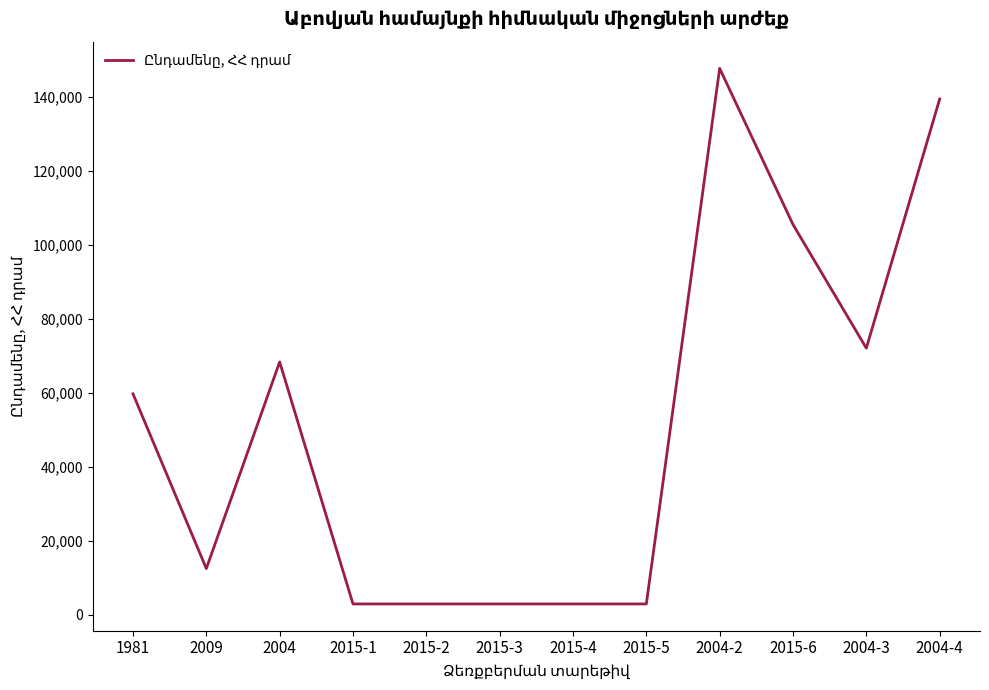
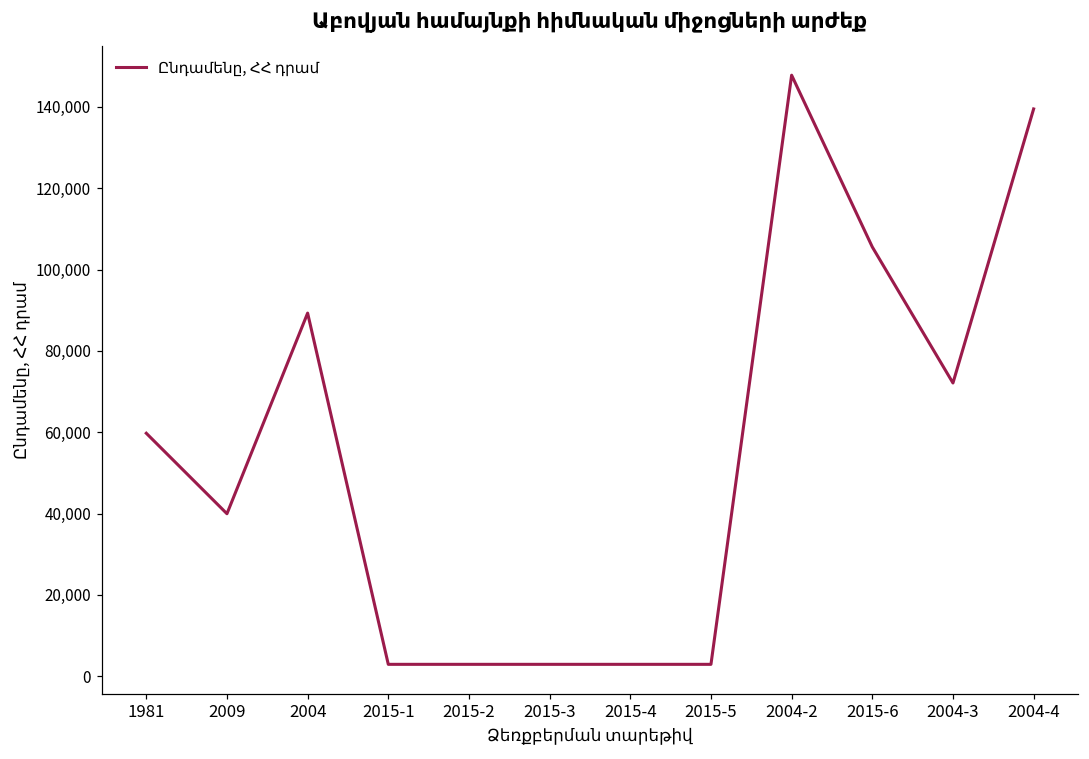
  {
    "1981": "60,000",
-   "2009": "13,000",
-   "2004": "68,000",
+   "2009": "40,000",
+   "2004": "89,000",
    "2015-1": "3,000",
    "2015-2": "3,000",
    "2015-3": "3,000",
    "2015-4": "3,000",
    "2015-5": "3,000",
    "2004-2": "148,000",
    "2015-6": "106,000",
    "2004-3": "72,000",
    "2004-4": "140,000"
  }
